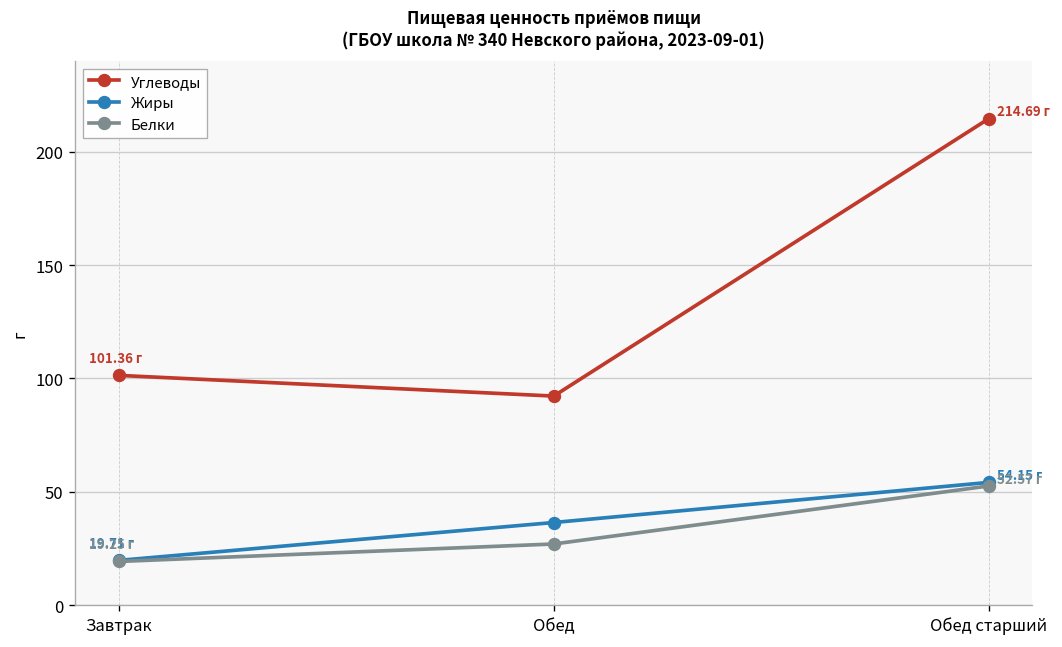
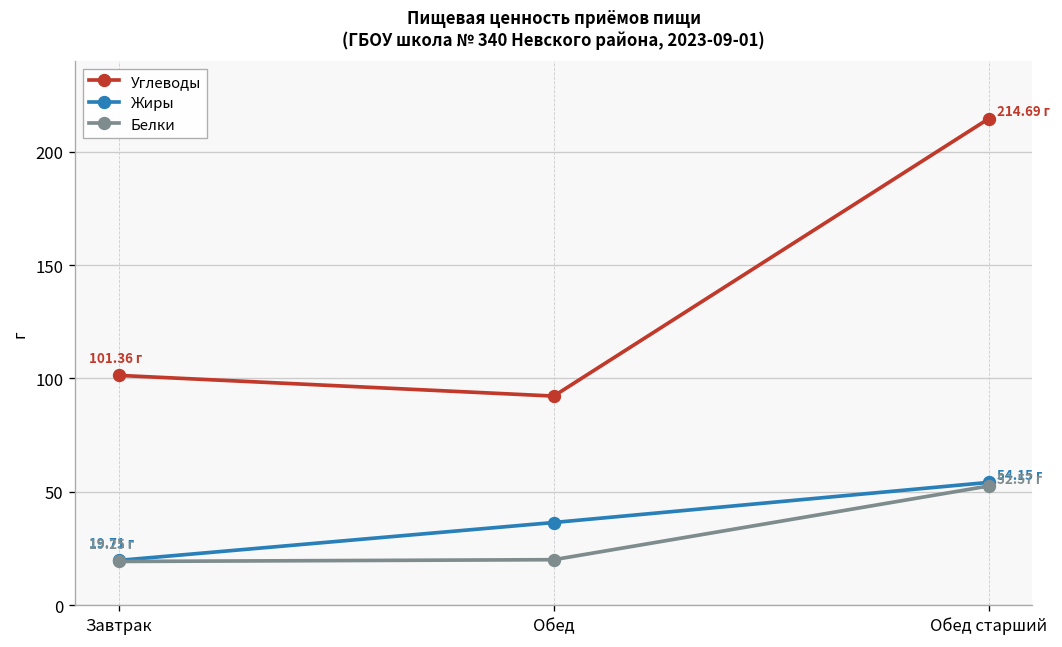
  {
    "Углеводы": {
      "Завтрак": 101.36,
      "Обед старший": 214.69
    },
    "Жиры": {
      "Обед": 36
    },
    "Белки": {
-     "Обед": 27
+     "Обед": 20
    }
  }
